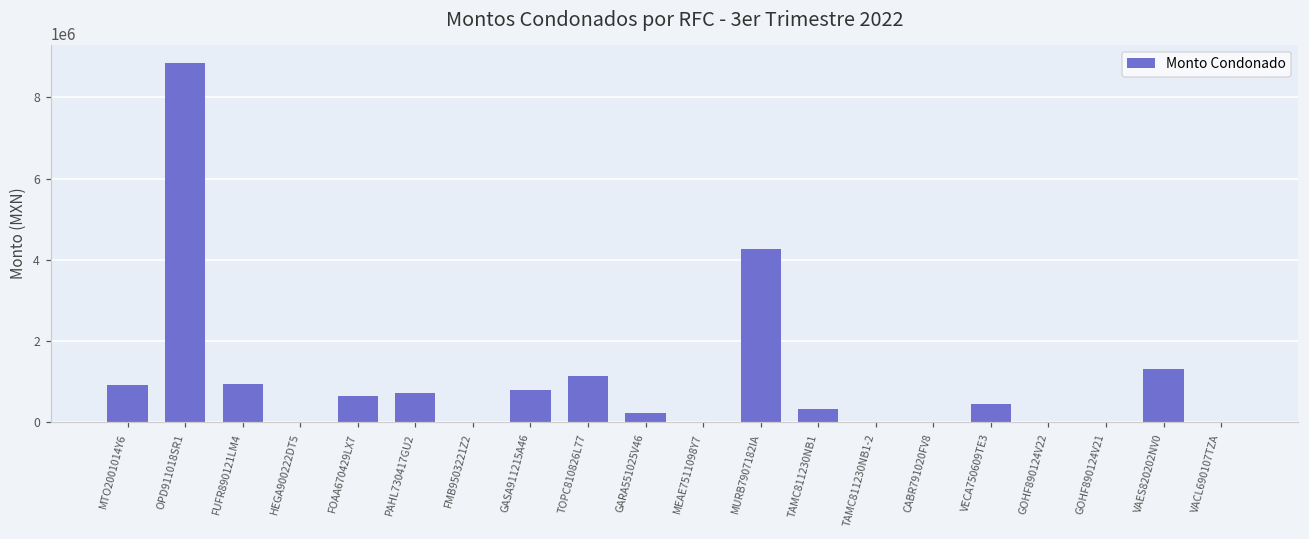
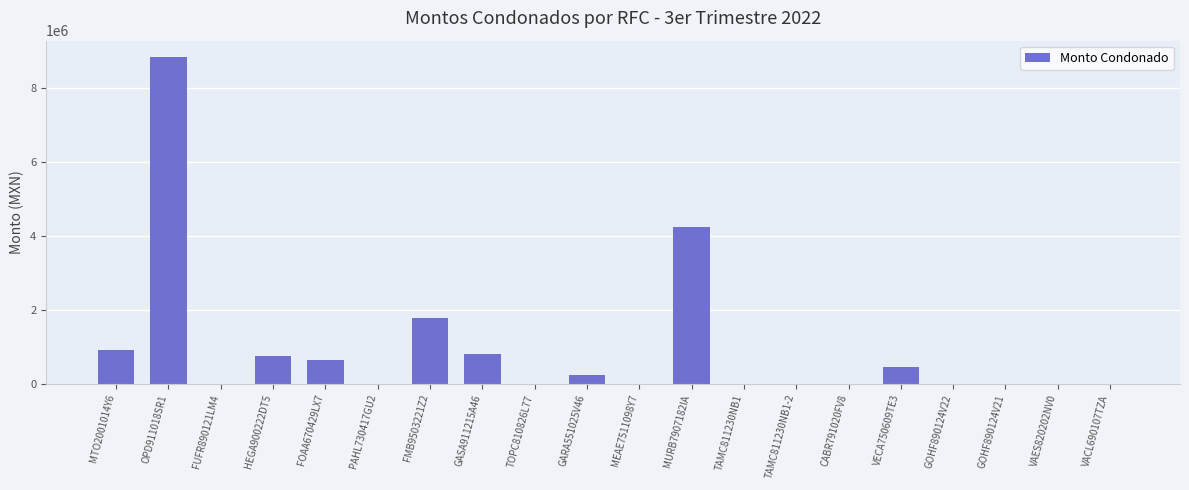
  {
    "MTO2001014Y6": 900000,
    "OPD911018SR1": 8900000,
-   "FUFR890121LM4": 900000,
-   "HEGA900222DT5": 0,
+   "FUFR890121LM4": 0,
+   "HEGA900222DT5": 800000,
    "FOAA670429LX7": 700000,
-   "PAHL730417GU2": 700000,
-   "FMB9503221Z2": 0,
+   "PAHL730417GU2": 0,
+   "FMB9503221Z2": 1800000,
    "GASA911215A46": 800000,
-   "TOPC810826L77": 1100000,
+   "TOPC810826L77": 0,
    "GARA551025V46": 200000,
    "MURB7907182IA": 4300000,
-   "TAMC811230NB1": 300000,
+   "TAMC811230NB1": 0,
    "VECA750609TE3": 500000,
-   "VAES820202NV0": 1300000
+   "VAES820202NV0": 0
  }
